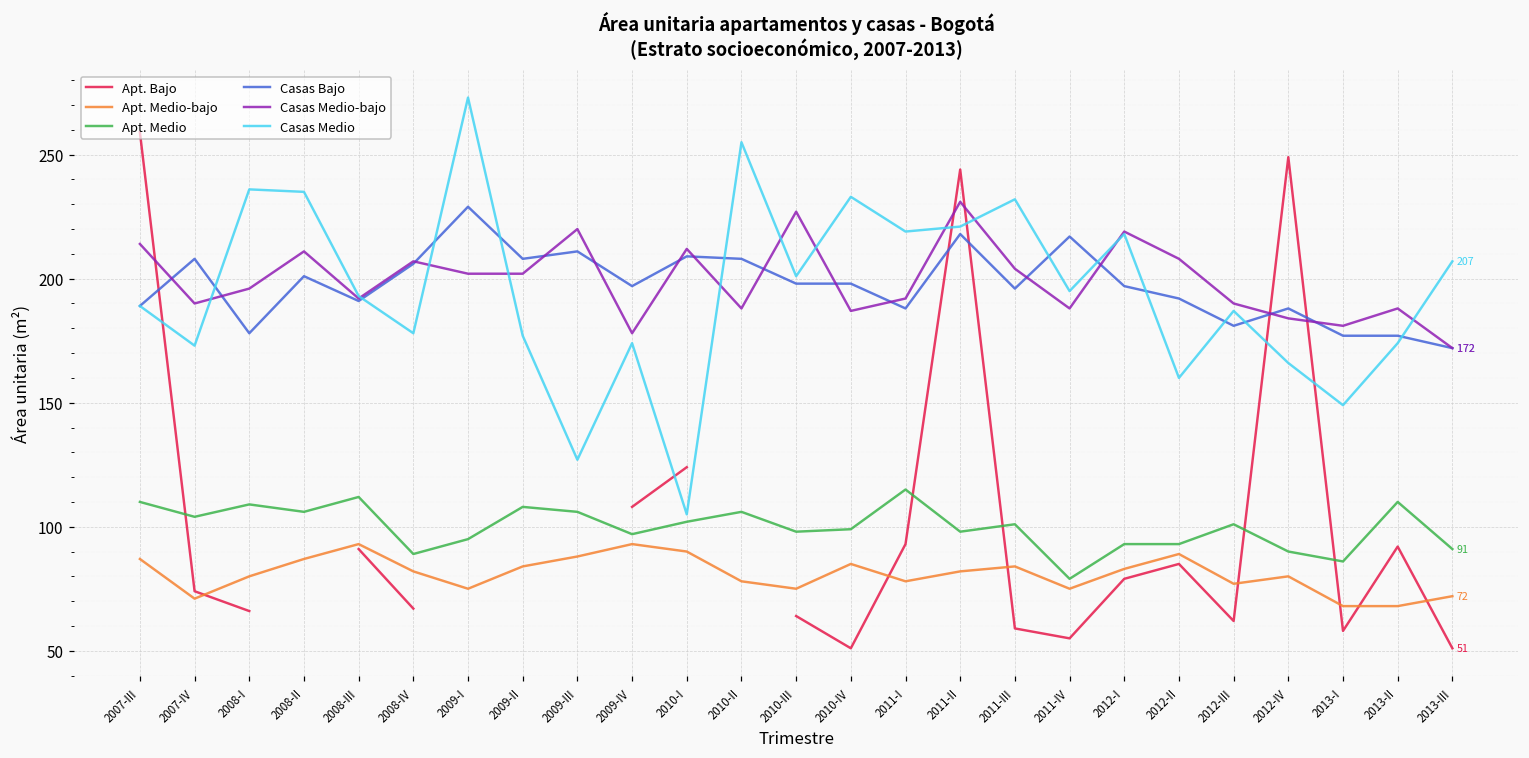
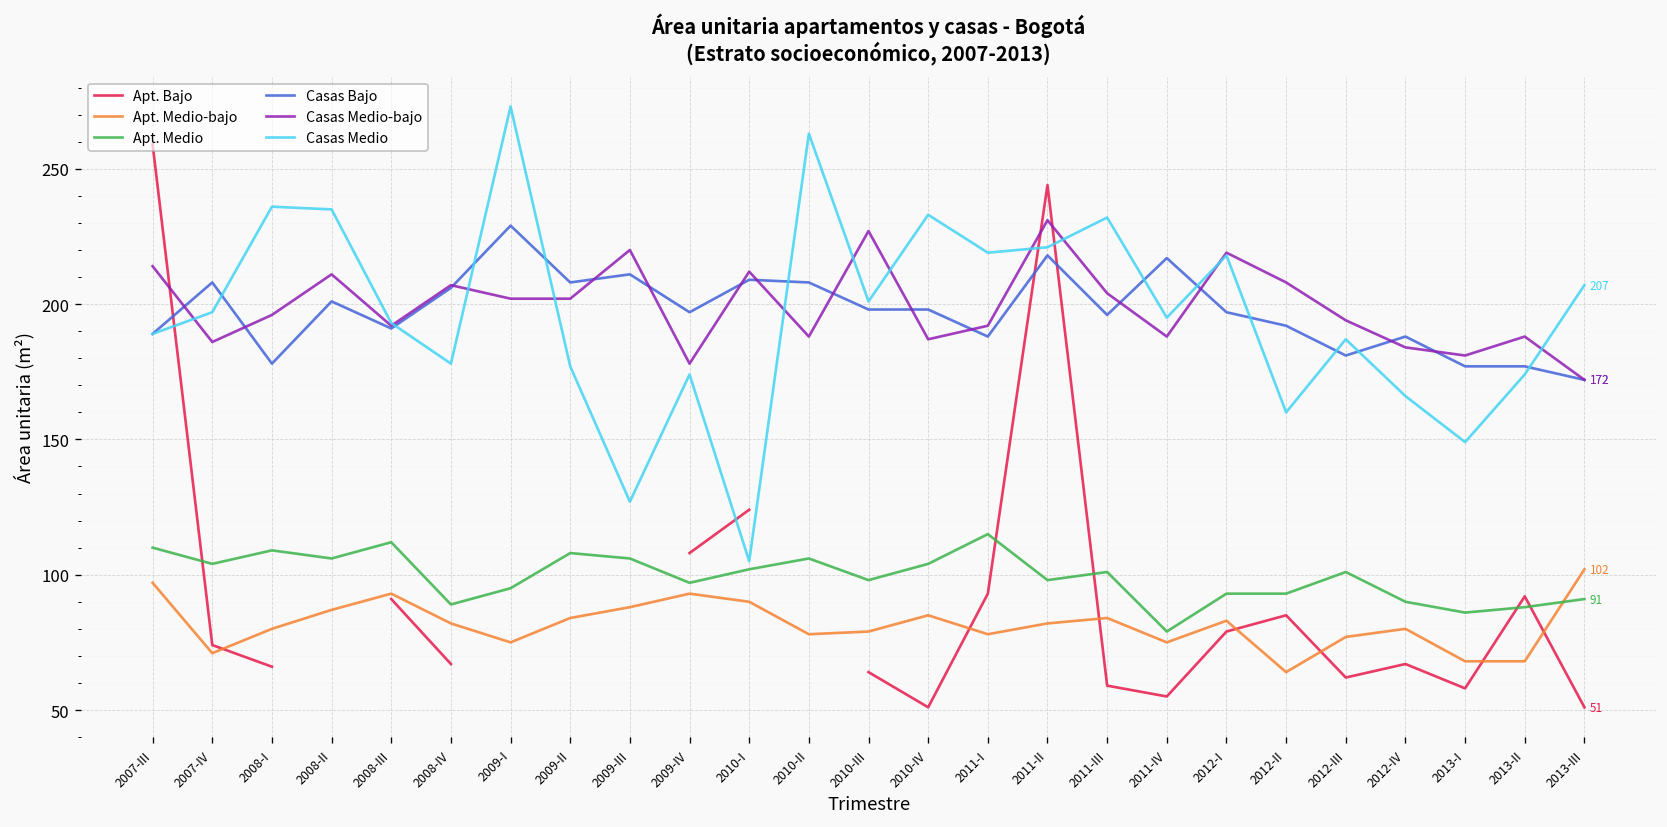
  {
    "Apt. Bajo": {
      "2007-IV": 74,
      "2008-I": 66,
      "2008-III": 91,
      "2008-IV": 67,
      "2009-IV": 108,
      "2010-I": 124,
      "2010-III": 64,
      "2010-IV": 51,
      "2011-I": 93,
      "2011-II": 244,
      "2011-III": 59,
      "2011-IV": 55,
      "2012-I": 79,
      "2012-II": 85,
      "2012-III": 62,
-     "2012-IV": 249,
+     "2012-IV": 67,
      "2013-I": 58,
      "2013-II": 92
    },
    "Apt. Medio-bajo": {
-     "2007-III": 87,
-     "2010-III": 75,
-     "2012-II": 89,
-     "2013-III": 72
+     "2007-III": 97,
+     "2010-III": 79,
+     "2012-II": 64,
+     "2013-III": 102
    },
    "Apt. Medio": {
      "2007-III": 110,
      "2007-IV": 104,
      "2008-I": 109,
      "2008-II": 106,
      "2008-III": 112,
      "2008-IV": 89,
      "2009-I": 95,
      "2009-II": 108,
      "2009-III": 106,
      "2009-IV": 97,
      "2010-I": 102,
      "2010-II": 106,
      "2010-III": 98,
-     "2010-IV": 99,
+     "2010-IV": 104,
      "2011-I": 115,
      "2011-II": 98,
      "2011-III": 101,
      "2011-IV": 79,
      "2012-I": 93,
      "2012-II": 93,
      "2012-III": 101,
      "2012-IV": 90,
      "2013-I": 86,
-     "2013-II": 110
+     "2013-II": 88
    },
    "Casas Bajo": {
      "2007-IV": 208,
      "2008-I": 178,
      "2008-II": 201,
      "2009-I": 229,
      "2009-II": 208,
      "2009-III": 211,
      "2009-IV": 197,
      "2010-I": 209,
      "2010-II": 208,
      "2010-III": 198,
      "2010-IV": 198,
      "2011-I": 188,
      "2011-II": 218,
      "2011-III": 196,
      "2011-IV": 217,
      "2012-I": 197,
      "2012-II": 192,
      "2012-III": 181,
      "2012-IV": 188,
      "2013-I": 177,
      "2013-II": 177
    },
    "Casas Medio-bajo": {
      "2007-III": 214,
-     "2007-IV": 190,
+     "2007-IV": 186,
      "2008-I": 196,
      "2008-II": 211,
      "2009-I": 202,
      "2009-II": 202,
      "2009-III": 220,
      "2009-IV": 178,
      "2010-I": 212,
      "2010-II": 188,
      "2010-III": 227,
      "2010-IV": 187,
      "2011-I": 192,
      "2011-II": 231,
      "2011-III": 204,
      "2011-IV": 188,
      "2012-II": 208,
-     "2012-III": 190,
+     "2012-III": 194,
      "2012-IV": 184,
      "2013-I": 181,
      "2013-II": 188
    },
    "Casas Medio": {
-     "2007-IV": 173,
+     "2007-IV": 197,
      "2008-I": 236,
      "2008-II": 235,
      "2008-IV": 178,
      "2009-I": 273,
      "2009-II": 177,
      "2009-III": 127,
      "2009-IV": 174,
      "2010-I": 105,
-     "2010-II": 255,
+     "2010-II": 263,
      "2010-III": 201,
      "2010-IV": 233,
      "2011-I": 219,
      "2011-II": 221,
      "2011-III": 232,
      "2011-IV": 195,
      "2012-II": 160,
      "2012-III": 187,
      "2012-IV": 166,
      "2013-I": 149,
      "2013-II": 174
    }
  }
